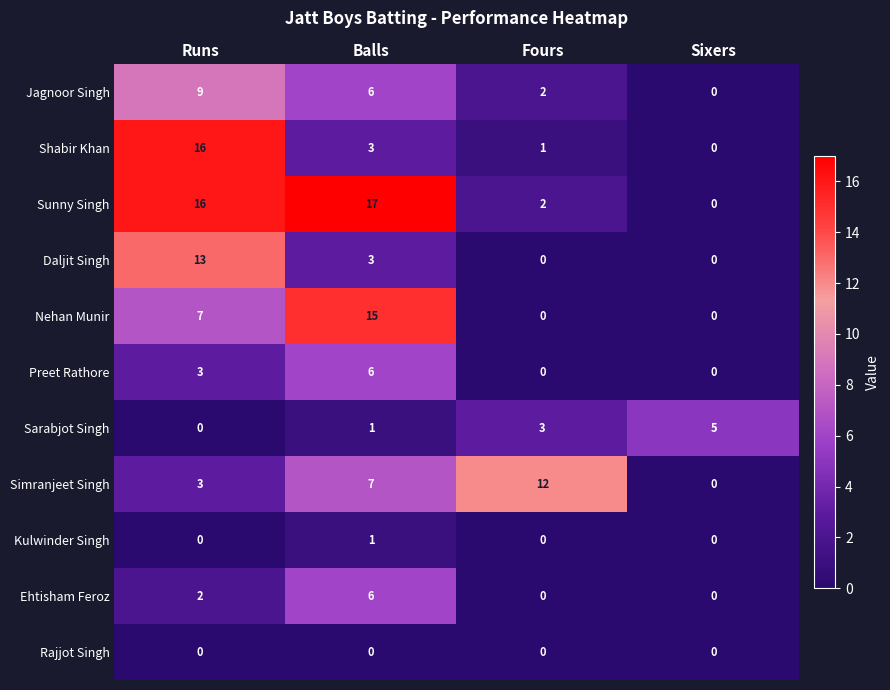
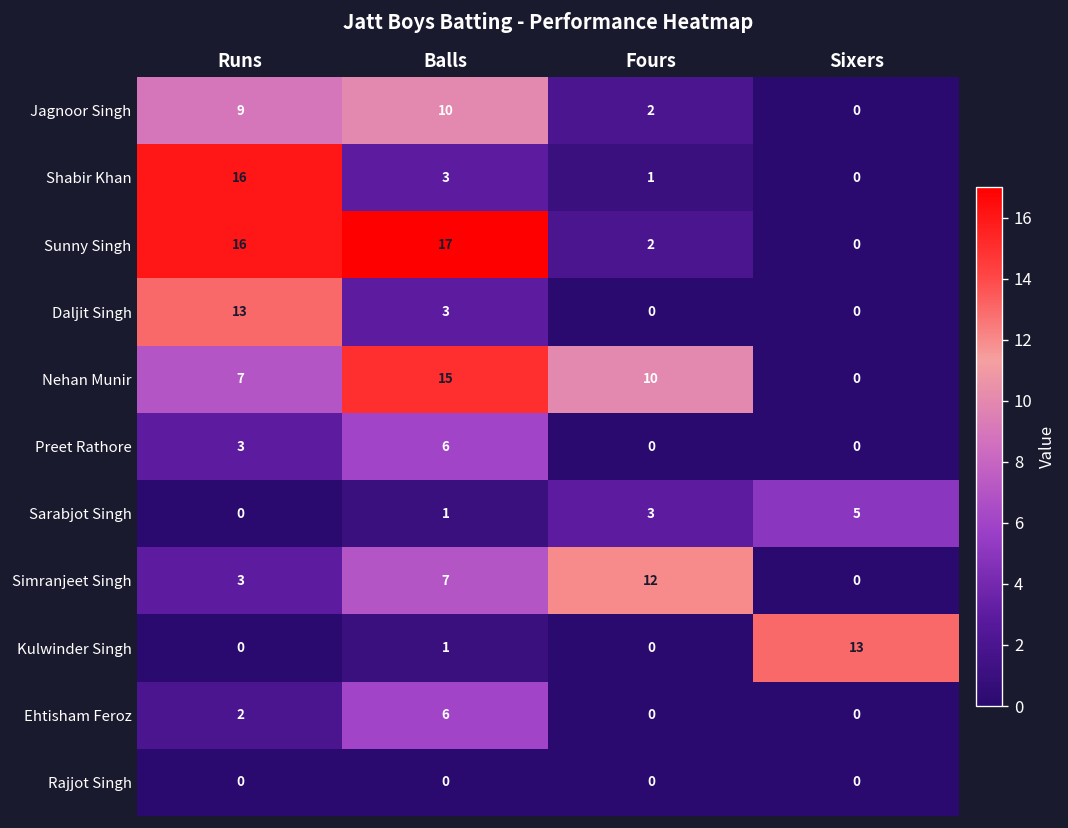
  {
    "Jagnoor Singh": {
      "Runs": 9,
-     "Balls": 6,
+     "Balls": 10,
      "Fours": 2,
      "Sixers": 0
    },
    "Shabir Khan": {
      "Runs": 16,
      "Balls": 3,
      "Fours": 1,
      "Sixers": 0
    },
    "Sunny Singh": {
      "Runs": 16,
      "Balls": 17,
      "Fours": 2,
      "Sixers": 0
    },
    "Daljit Singh": {
      "Runs": 13,
      "Balls": 3,
      "Fours": 0,
      "Sixers": 0
    },
    "Nehan Munir": {
      "Runs": 7,
      "Balls": 15,
-     "Fours": 0,
+     "Fours": 10,
      "Sixers": 0
    },
    "Preet Rathore": {
      "Runs": 3,
      "Balls": 6,
      "Fours": 0,
      "Sixers": 0
    },
    "Sarabjot Singh": {
      "Runs": 0,
      "Balls": 1,
      "Fours": 3,
      "Sixers": 5
    },
    "Simranjeet Singh": {
      "Runs": 3,
      "Balls": 7,
      "Fours": 12,
      "Sixers": 0
    },
    "Kulwinder Singh": {
      "Runs": 0,
      "Balls": 1,
      "Fours": 0,
-     "Sixers": 0
+     "Sixers": 13
    },
    "Ehtisham Feroz": {
      "Runs": 2,
      "Balls": 6,
      "Fours": 0,
      "Sixers": 0
    },
    "Rajjot Singh": {
      "Runs": 0,
      "Balls": 0,
      "Fours": 0,
      "Sixers": 0
    }
  }
